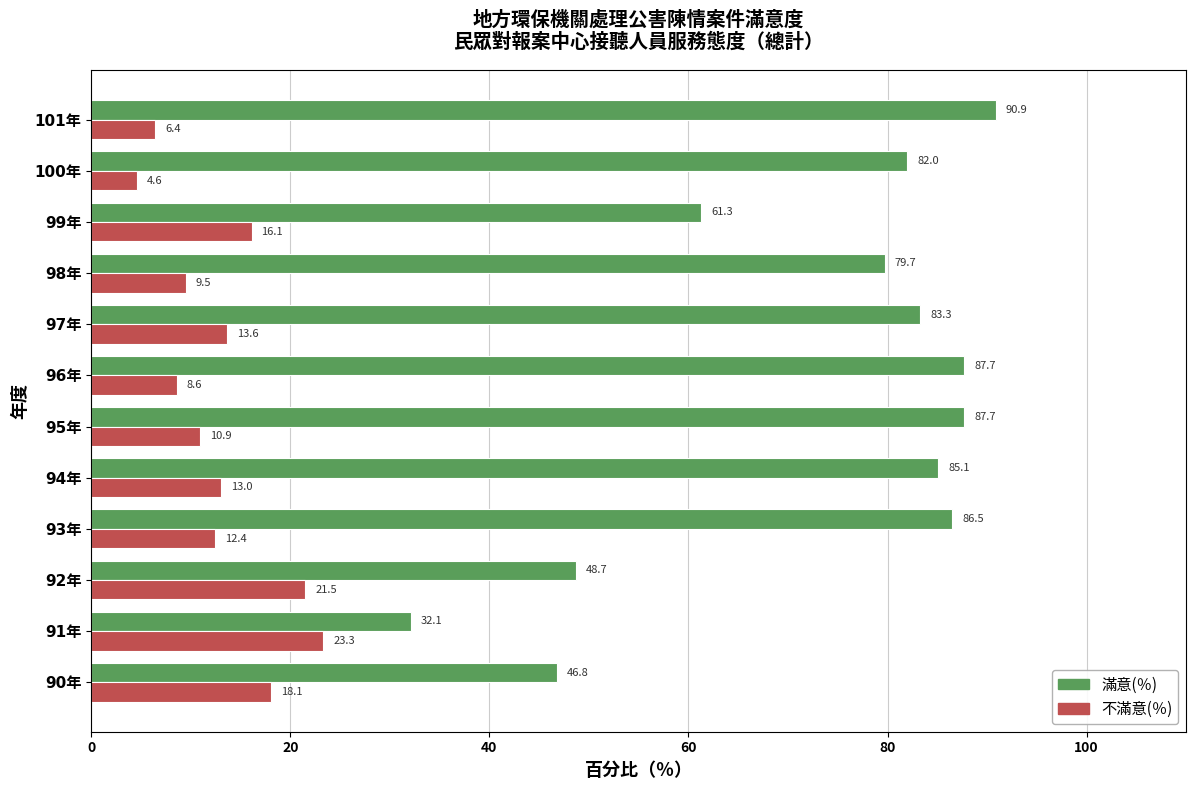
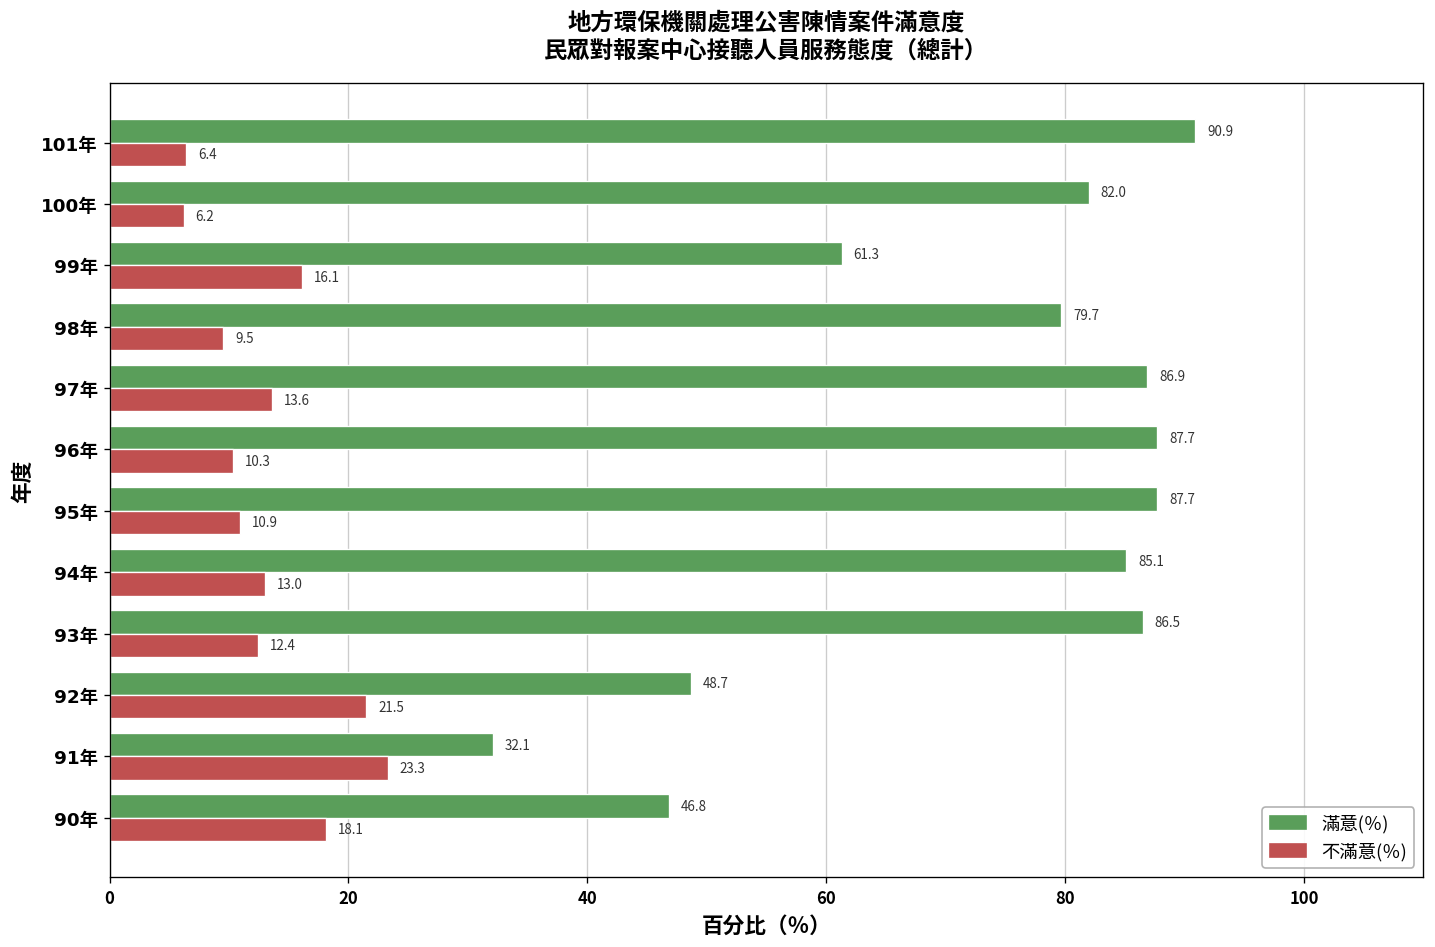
  {
    "滿意(％)": {
      "101年": 90.9,
      "100年": 82.0,
      "99年": 61.3,
      "98年": 79.7,
-     "97年": 83.3,
+     "97年": 86.9,
      "96年": 87.7,
      "95年": 87.7,
      "94年": 85.1,
      "93年": 86.5,
      "92年": 48.7,
      "91年": 32.1,
      "90年": 46.8
    },
    "不滿意(％)": {
      "101年": 6.4,
-     "100年": 4.6,
+     "100年": 6.2,
      "99年": 16.1,
      "98年": 9.5,
      "97年": 13.6,
-     "96年": 8.6,
+     "96年": 10.3,
      "95年": 10.9,
      "94年": 13.0,
      "93年": 12.4,
      "92年": 21.5,
      "91年": 23.3,
      "90年": 18.1
    }
  }
